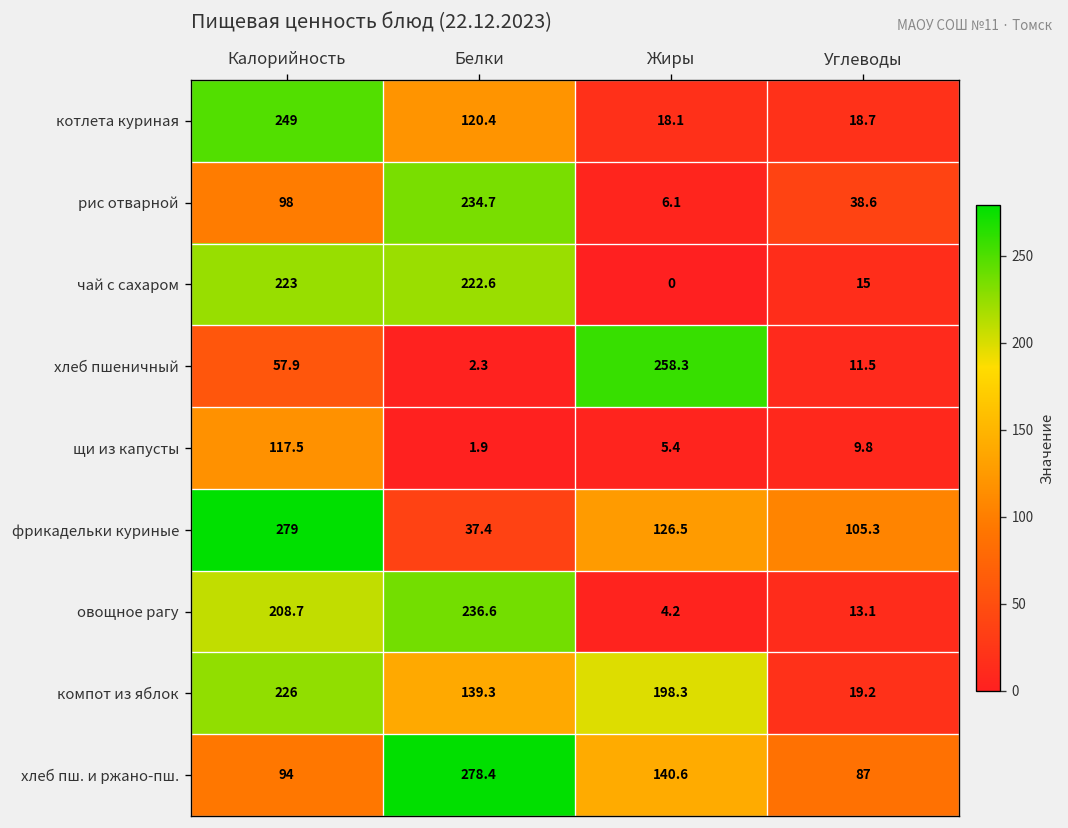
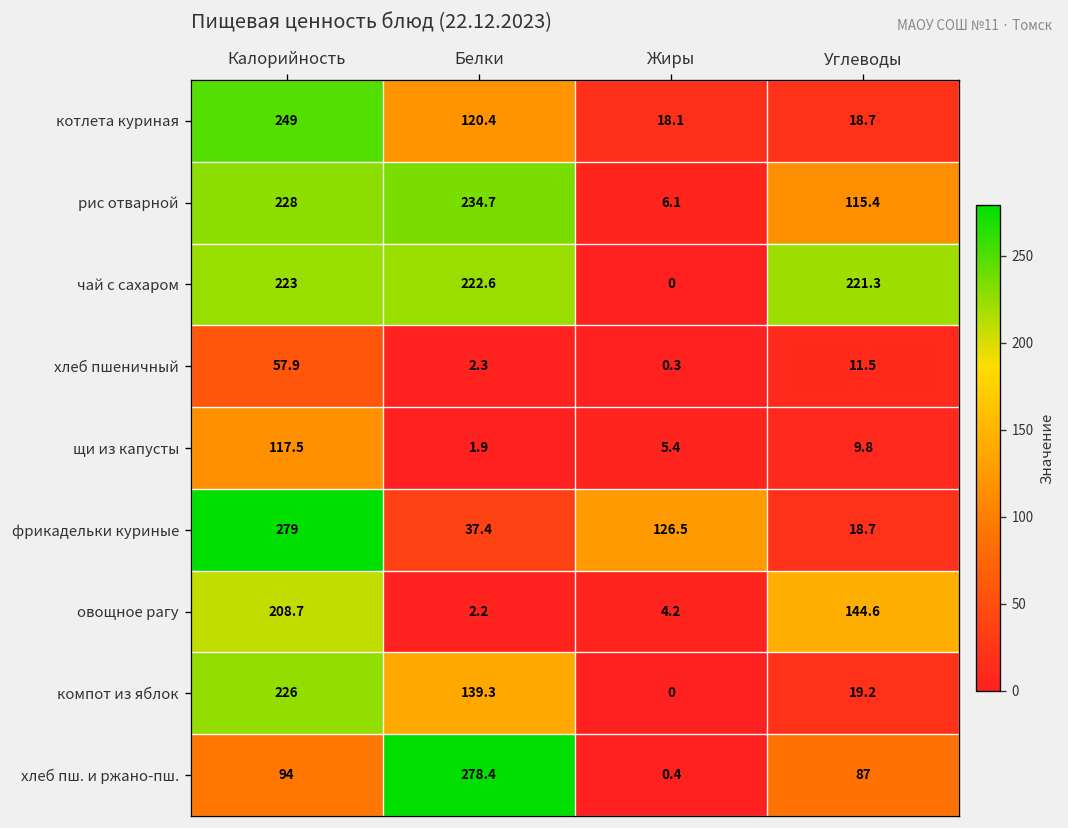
  {
    "котлета куриная": {
      "Калорийность": 249,
      "Белки": 120.4,
      "Жиры": 18.1,
      "Углеводы": 18.7
    },
    "рис отварной": {
-     "Калорийность": 98,
+     "Калорийность": 228,
      "Белки": 234.7,
      "Жиры": 6.1,
-     "Углеводы": 38.6
+     "Углеводы": 115.4
    },
    "чай с сахаром": {
      "Калорийность": 223,
      "Белки": 222.6,
      "Жиры": 0,
-     "Углеводы": 15
+     "Углеводы": 221.3
    },
    "хлеб пшеничный": {
      "Калорийность": 57.9,
      "Белки": 2.3,
-     "Жиры": 258.3,
+     "Жиры": 0.3,
      "Углеводы": 11.5
    },
    "щи из капусты": {
      "Калорийность": 117.5,
      "Белки": 1.9,
      "Жиры": 5.4,
      "Углеводы": 9.8
    },
    "фрикадельки куриные": {
      "Калорийность": 279,
      "Белки": 37.4,
      "Жиры": 126.5,
-     "Углеводы": 105.3
+     "Углеводы": 18.7
    },
    "овощное рагу": {
      "Калорийность": 208.7,
-     "Белки": 236.6,
+     "Белки": 2.2,
      "Жиры": 4.2,
-     "Углеводы": 13.1
+     "Углеводы": 144.6
    },
    "компот из яблок": {
      "Калорийность": 226,
      "Белки": 139.3,
-     "Жиры": 198.3,
+     "Жиры": 0,
      "Углеводы": 19.2
    },
    "хлеб пш. и ржано-пш.": {
      "Калорийность": 94,
      "Белки": 278.4,
-     "Жиры": 140.6,
+     "Жиры": 0.4,
      "Углеводы": 87
    }
  }
